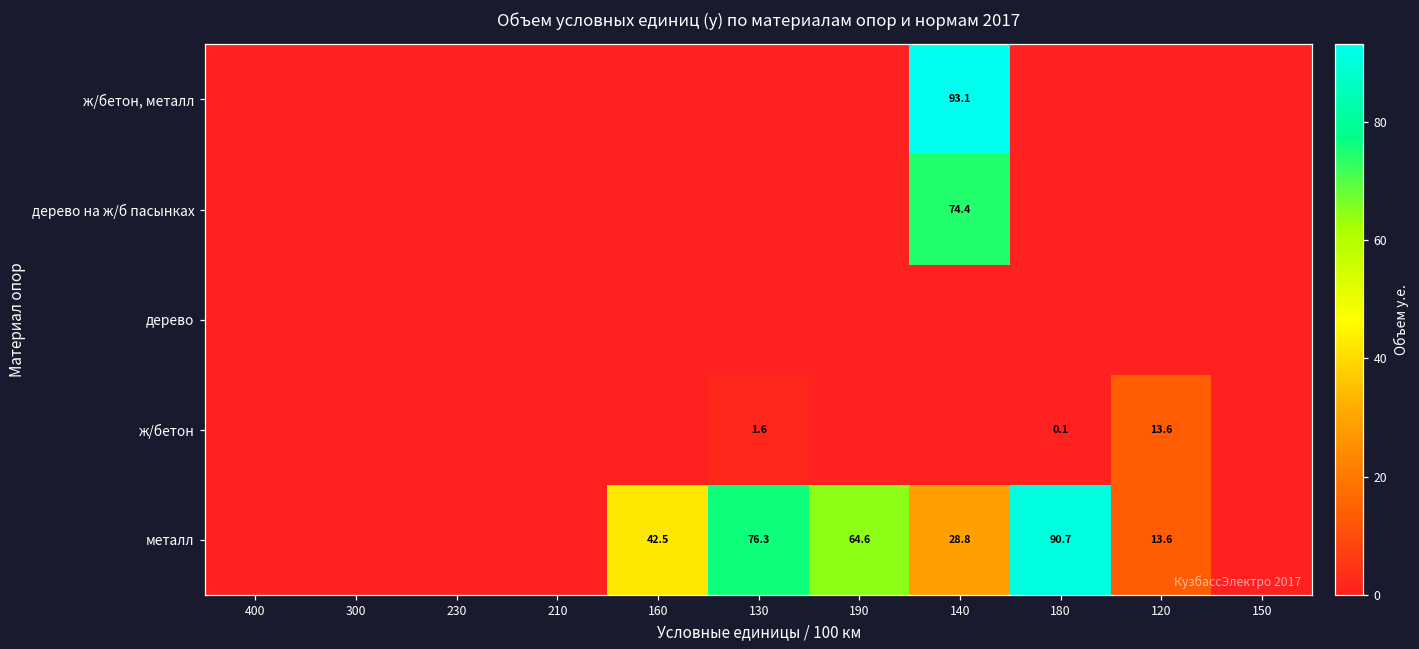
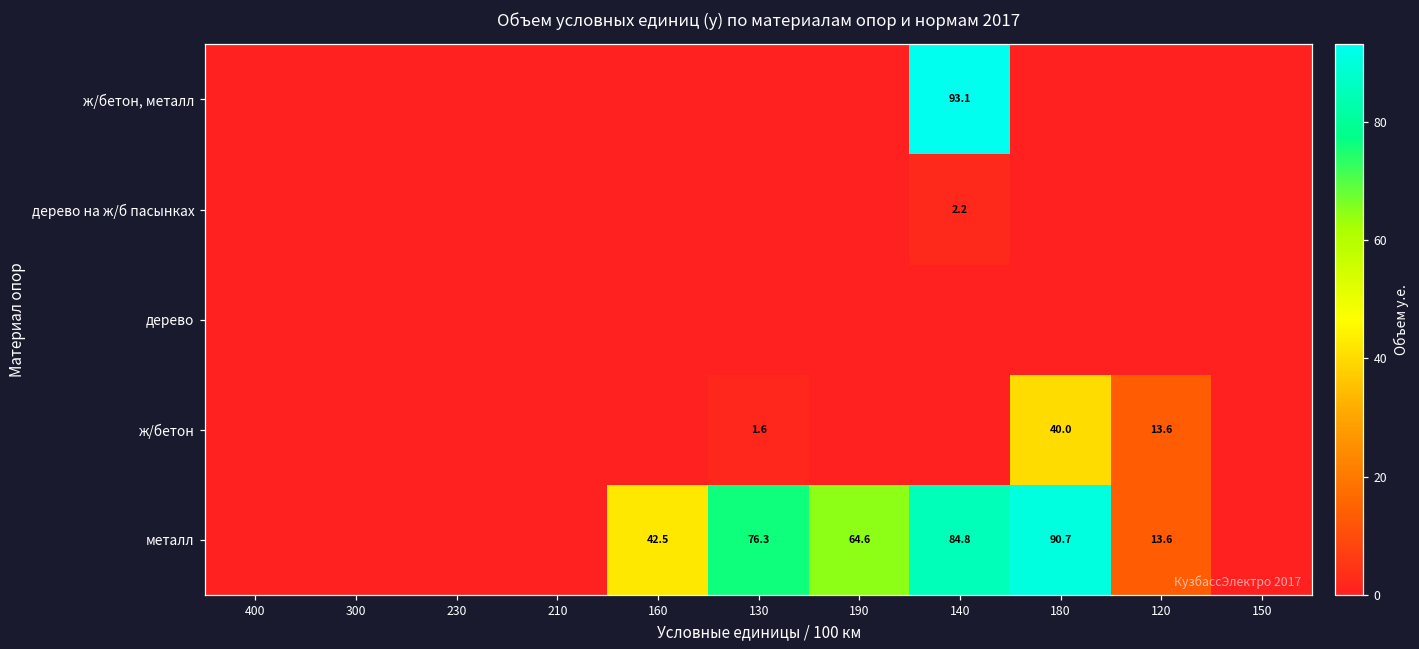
  {
    "ж/бетон, металл": {
      "140": 93.1
    },
    "дерево на ж/б пасынках": {
-     "140": 74.4
+     "140": 2.2
    },
    "ж/бетон": {
      "130": 1.6,
-     "180": 0.1,
+     "180": 40.0,
      "120": 13.6
    },
    "металл": {
      "160": 42.5,
      "130": 76.3,
      "190": 64.6,
-     "140": 28.8,
+     "140": 84.8,
      "180": 90.7,
      "120": 13.6,
      "150": 2017
    }
  }
